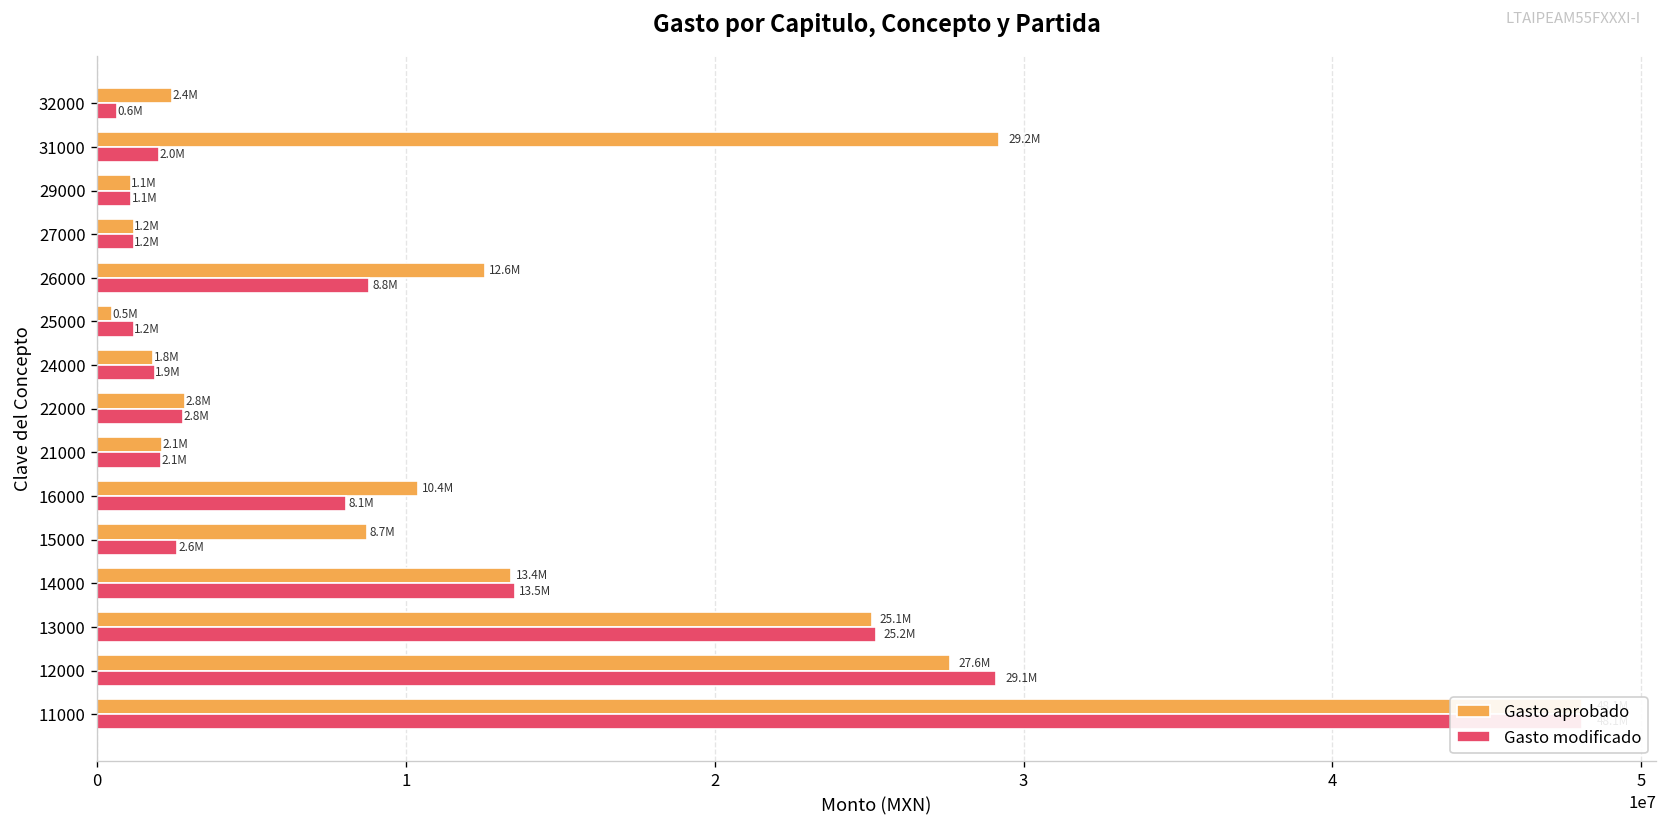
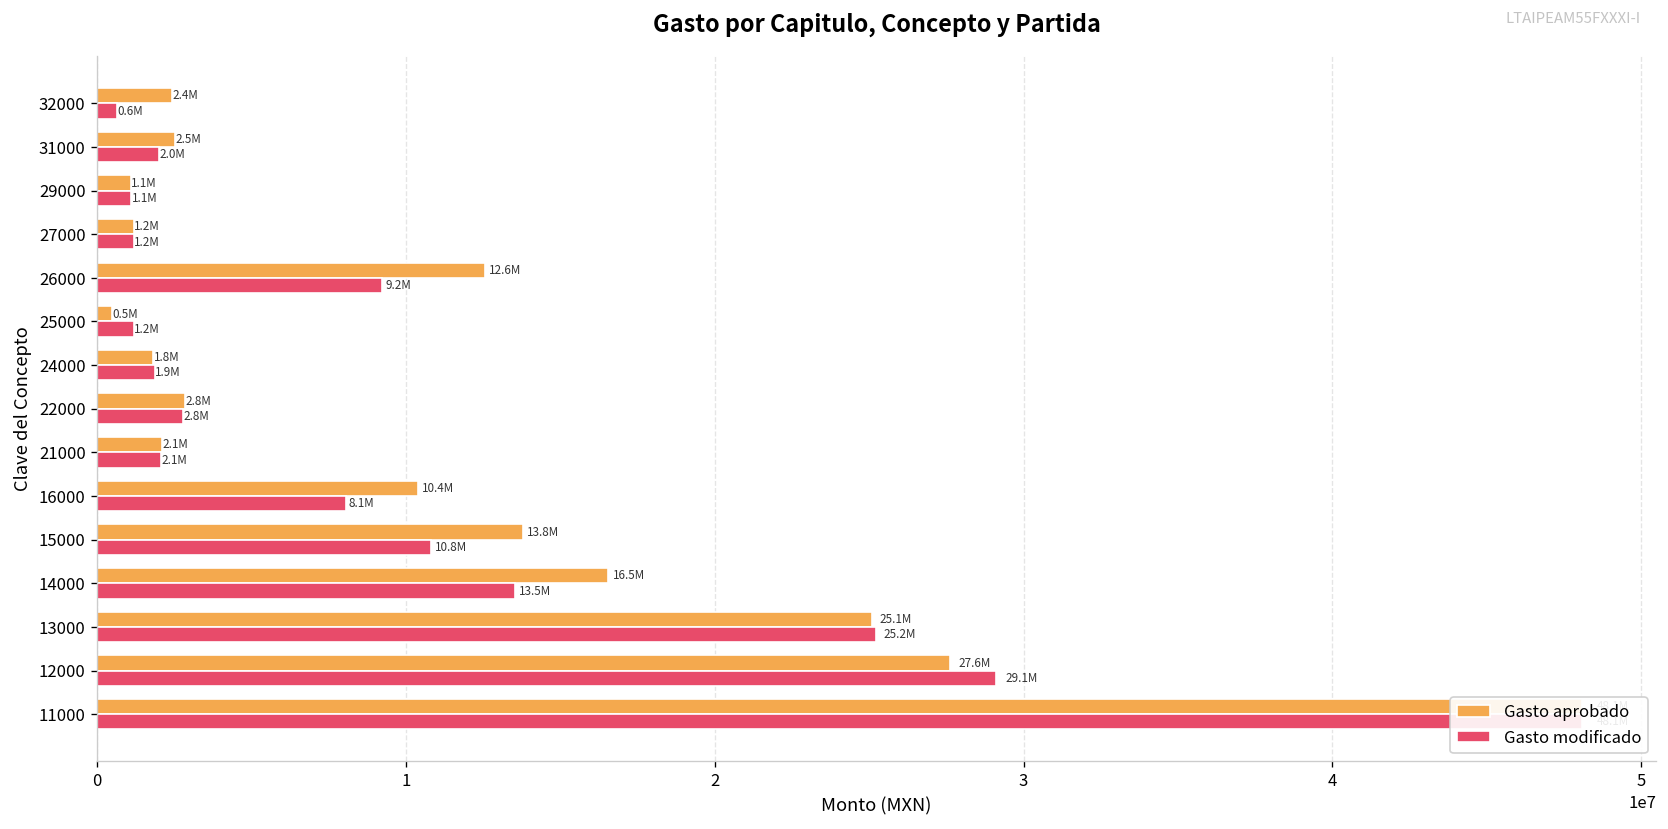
  {
    "Gasto aprobado": {
      "32000": "2.4M",
-     "31000": "29.2M",
+     "31000": "2.5M",
      "29000": "1.1M",
      "27000": "1.2M",
      "26000": "12.6M",
      "25000": "0.5M",
      "24000": "1.8M",
      "22000": "2.8M",
      "21000": "2.1M",
      "16000": "10.4M",
-     "15000": "8.7M",
-     "14000": "13.4M",
+     "15000": "13.8M",
+     "14000": "16.5M",
      "13000": "25.1M",
      "12000": "27.6M"
    },
    "Gasto modificado": {
      "32000": "0.6M",
      "31000": "2.0M",
      "29000": "1.1M",
      "27000": "1.2M",
-     "26000": "8.8M",
+     "26000": "9.2M",
      "25000": "1.2M",
      "24000": "1.9M",
      "22000": "2.8M",
      "21000": "2.1M",
      "16000": "8.1M",
-     "15000": "2.6M",
+     "15000": "10.8M",
      "14000": "13.5M",
      "13000": "25.2M",
      "12000": "29.1M"
    }
  }
